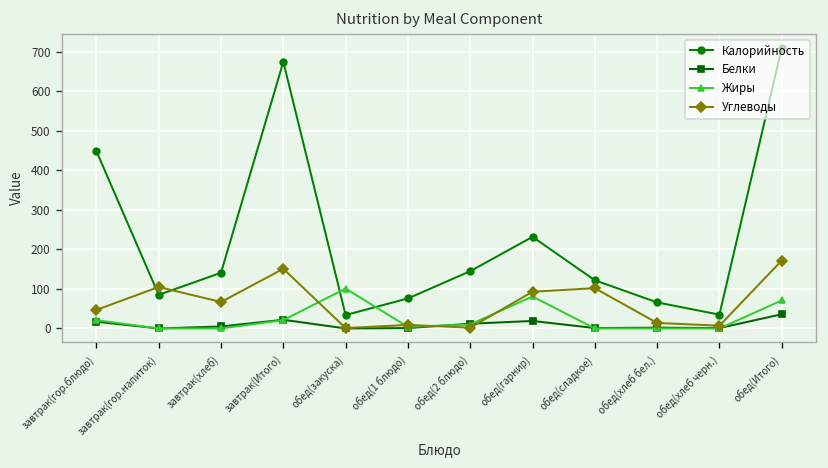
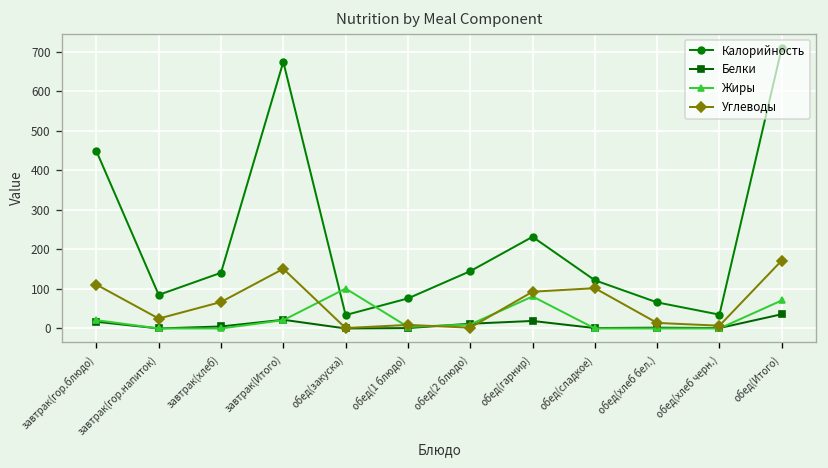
  {
    "Жиры": {
      "обед(закуска)": 100,
      "обед(гарнир)": 80,
      "обед(Итого)": 70
    },
    "Углеводы": {
-     "завтрак(гор.блюдо)": 50,
-     "завтрак(гор.напиток)": 110,
+     "завтрак(гор.блюдо)": 110,
+     "завтрак(гор.напиток)": 30,
      "завтрак(хлеб)": 70,
      "завтрак(Итого)": 150,
      "обед(2 блюдо)": 0,
      "обед(гарнир)": 90,
      "обед(сладкое)": 100,
      "обед(хлеб бел.)": 10,
      "обед(Итого)": 170
    }
  }
